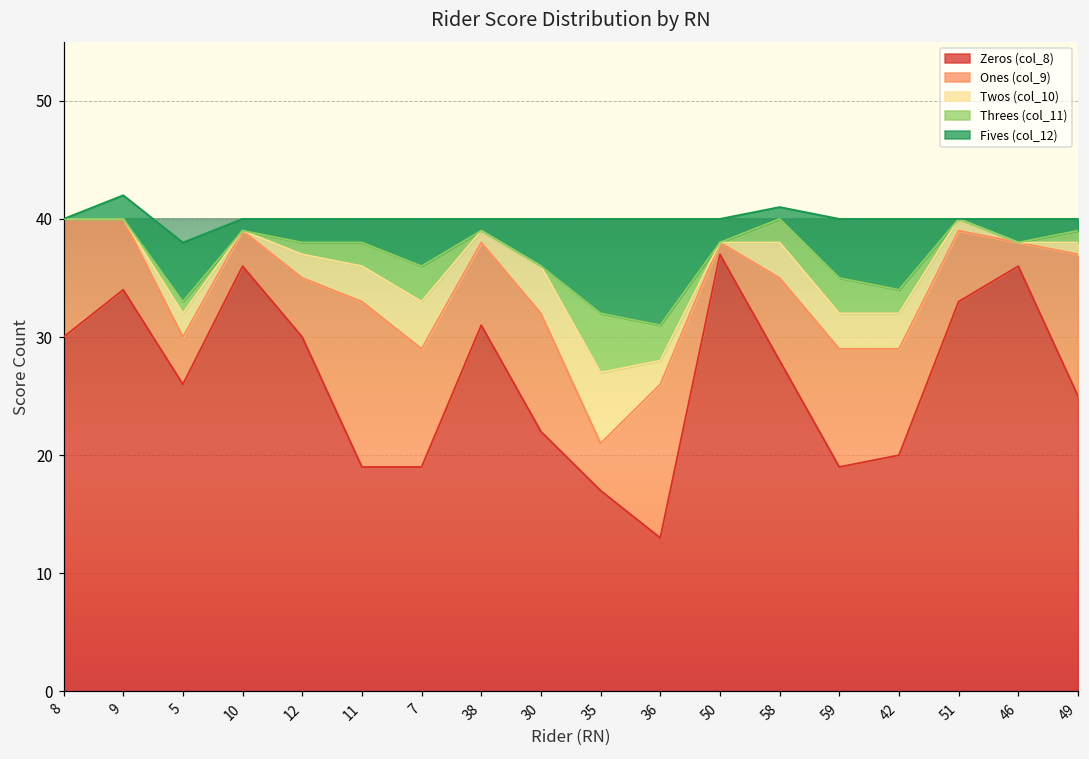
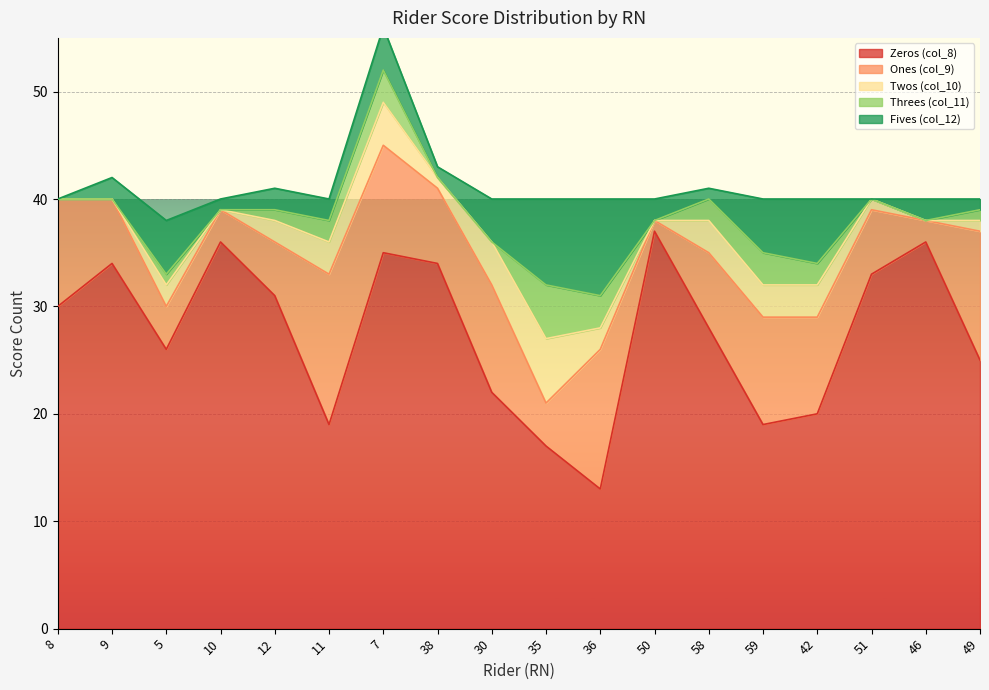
  {
    "Zeros (col_8)": {
      "8": 30,
      "9": 34,
      "5": 26,
      "10": 36,
-     "12": 30,
+     "12": 31,
      "11": 19,
-     "7": 19,
-     "38": 31,
+     "7": 35,
+     "38": 34,
      "30": 22,
      "35": 17,
      "36": 13,
      "50": 37,
      "58": 28,
      "59": 19,
      "42": 20,
      "51": 33,
      "46": 36,
      "49": 25
    },
    "Ones (col_9)": {
      "5": 4,
      "12": 5,
      "11": 14,
      "7": 10,
      "38": 7,
      "30": 10,
      "35": 4,
      "36": 13,
      "58": 7,
      "59": 10,
      "42": 9,
      "51": 6,
      "49": 12
    },
    "Twos (col_10)": {
      "5": 2,
      "12": 2,
      "11": 3,
      "7": 4,
      "35": 6,
      "36": 2,
      "58": 3,
      "59": 3,
      "42": 3,
      "49": 1
    },
    "Threes (col_11)": {
      "5": 1,
      "12": 1,
      "11": 2,
      "7": 3,
      "35": 5,
      "36": 3,
      "58": 2,
      "59": 3,
      "42": 2,
      "49": 1
    },
    "Fives (col_12)": {
      "9": 2,
      "5": 5,
      "10": 1,
      "12": 2,
      "11": 2,
      "38": 1,
      "30": 4,
      "35": 8,
      "36": 9,
      "50": 2,
      "58": 1,
      "59": 5,
      "42": 6,
      "46": 2,
      "49": 1
    }
  }
